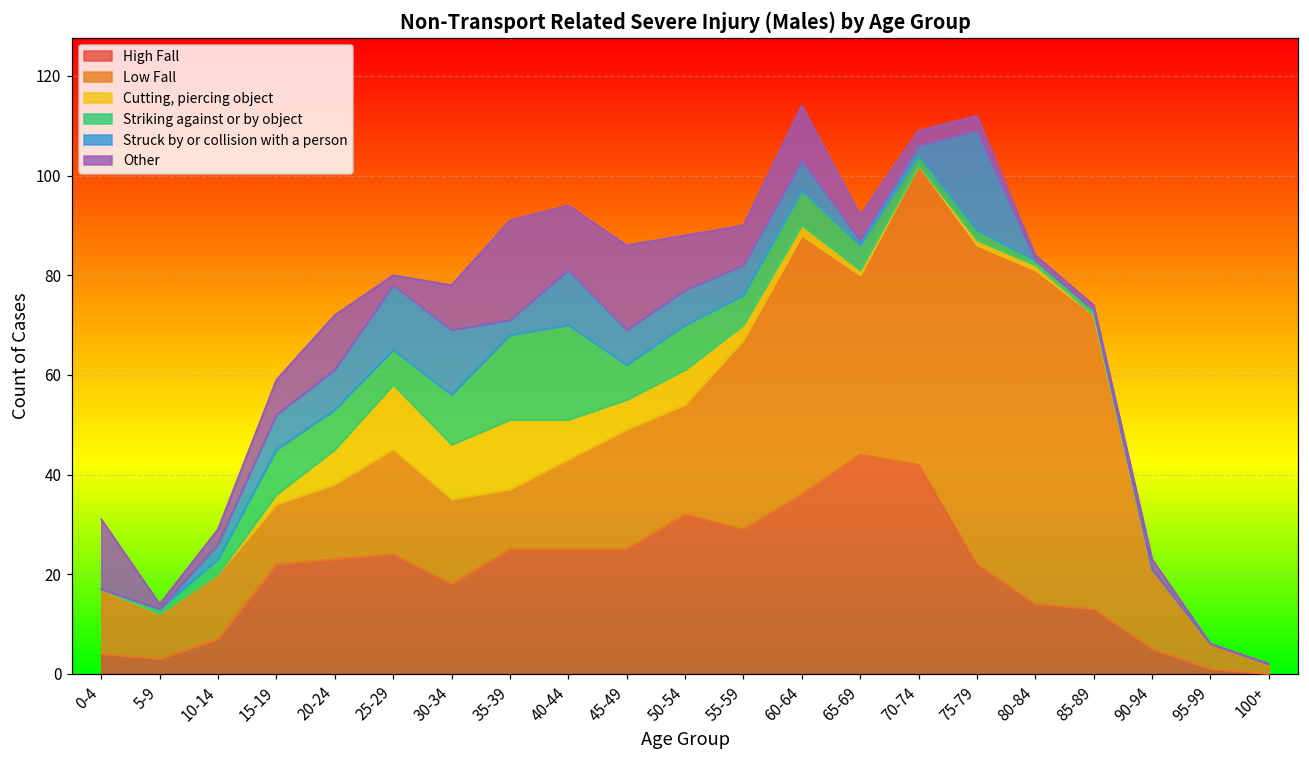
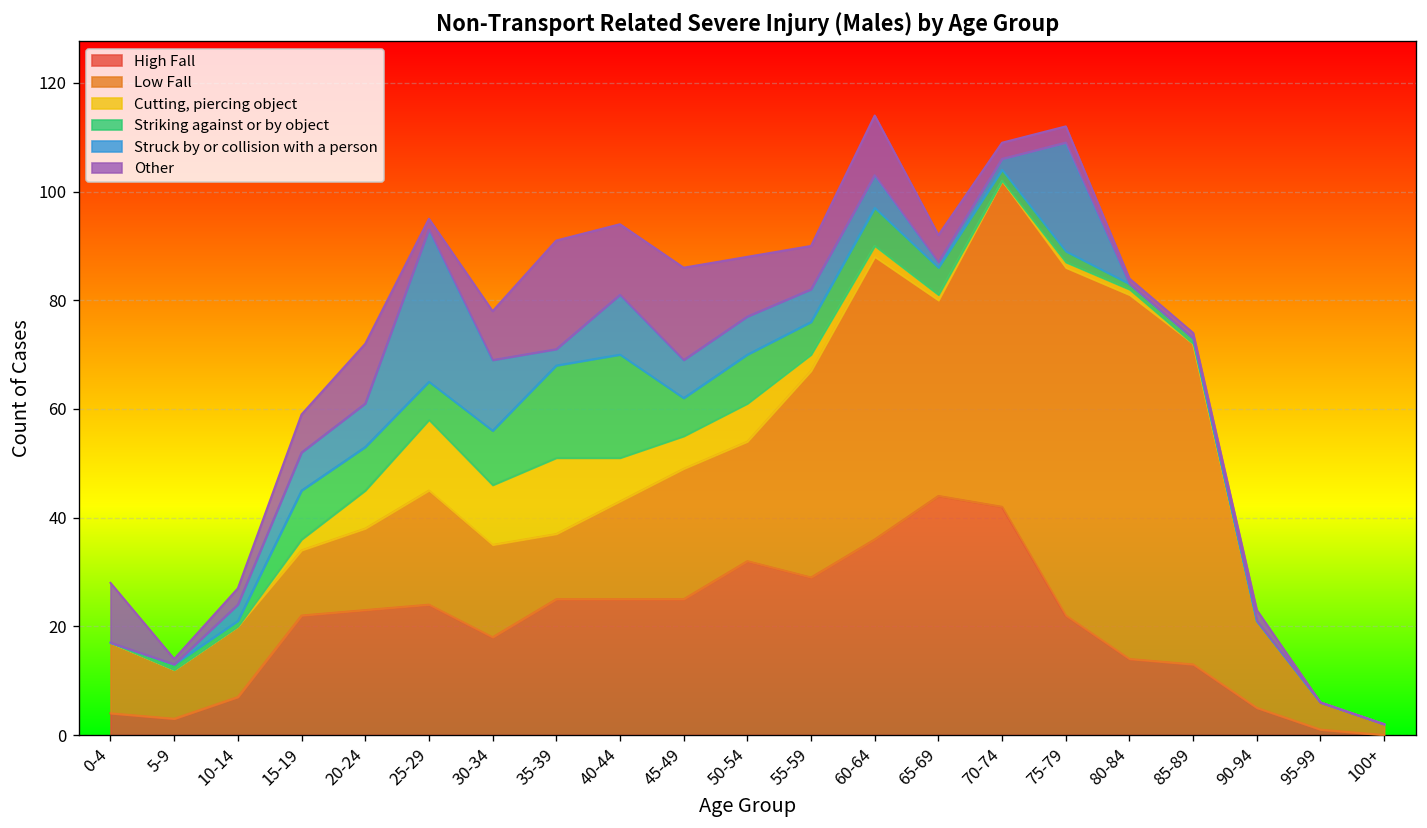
  {
    "Cutting, piercing object": {
      "15-19": 2,
      "20-24": 7,
      "25-29": 13,
      "30-34": 11,
      "35-39": 14,
      "40-44": 8,
      "45-49": 6,
      "50-54": 7,
      "55-59": 3,
      "60-64": 2,
      "65-69": 1,
      "75-79": 1,
      "80-84": 1
    },
    "Striking against or by object": {
-     "10-14": 3,
+     "10-14": 1,
      "15-19": 9,
      "20-24": 8,
      "25-29": 7,
      "30-34": 10,
      "35-39": 17,
      "40-44": 19,
      "45-49": 7,
      "50-54": 9,
      "55-59": 6,
      "60-64": 7,
      "65-69": 5,
      "70-74": 2,
      "75-79": 2
    },
    "Struck by or collision with a person": {
      "10-14": 3,
      "15-19": 7,
      "20-24": 8,
-     "25-29": 13,
+     "25-29": 28,
      "30-34": 13,
      "35-39": 3,
      "40-44": 11,
      "45-49": 7,
      "50-54": 7,
      "55-59": 6,
      "60-64": 6,
      "65-69": 1,
      "70-74": 2,
      "75-79": 20
    },
    "Other": {
-     "0-4": 14,
+     "0-4": 11,
      "5-9": 1,
      "10-14": 3,
      "15-19": 7,
      "20-24": 11,
      "25-29": 2,
      "30-34": 9,
      "35-39": 20,
      "40-44": 13,
      "45-49": 17,
      "50-54": 11,
      "55-59": 8,
      "60-64": 11,
      "65-69": 5,
      "70-74": 3,
      "75-79": 3,
      "80-84": 1,
      "85-89": 1,
      "90-94": 2
    }
  }
